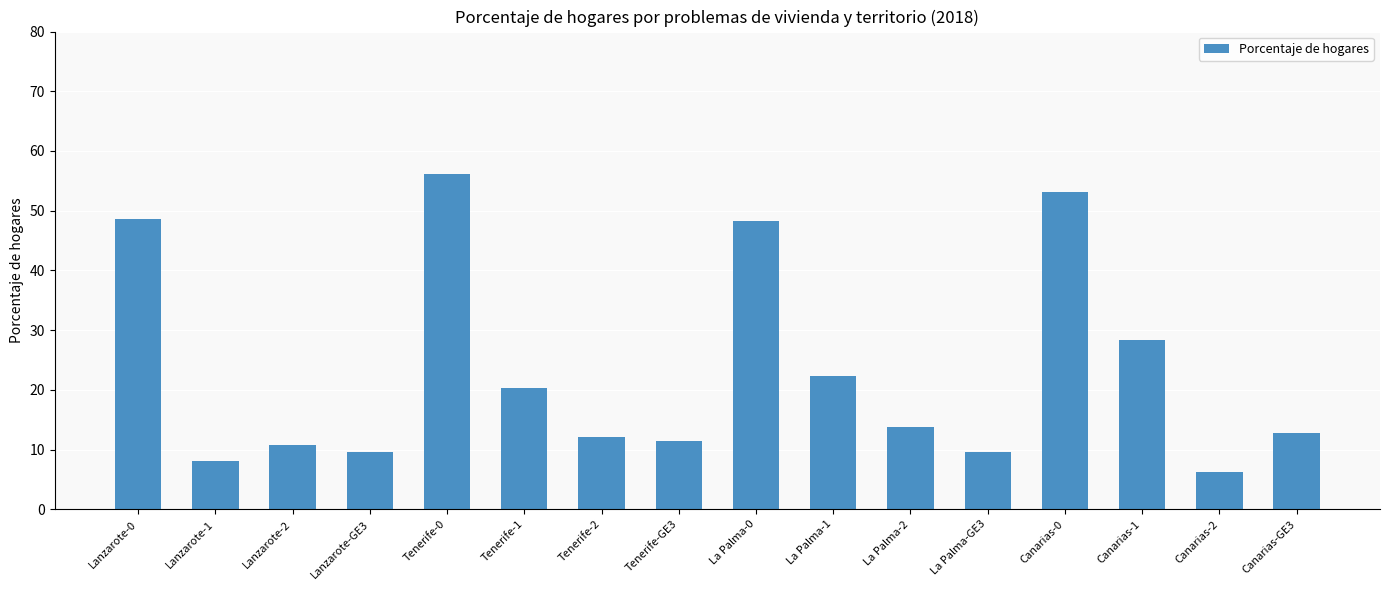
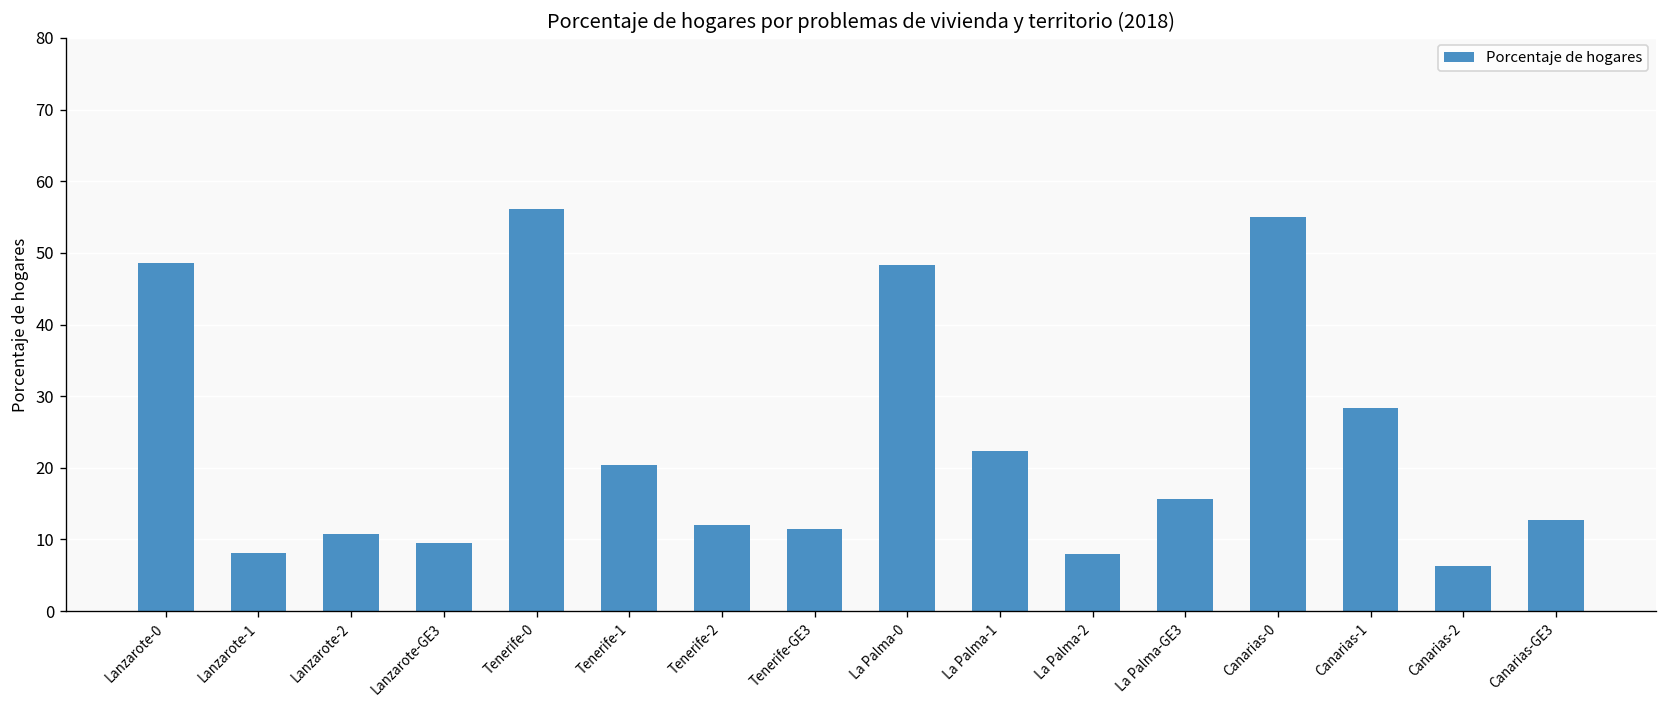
  {
    "Lanzarote-0": 49,
    "Lanzarote-1": 8,
    "Lanzarote-2": 11,
    "Lanzarote-GE3": 10,
    "Tenerife-0": 56,
    "Tenerife-1": 20,
    "Tenerife-2": 12,
    "Tenerife-GE3": 11,
    "La Palma-0": 48,
    "La Palma-1": 22,
-   "La Palma-2": 14,
-   "La Palma-GE3": 10,
-   "Canarias-0": 53,
+   "La Palma-2": 8,
+   "La Palma-GE3": 16,
+   "Canarias-0": 55,
    "Canarias-1": 28,
    "Canarias-2": 6,
    "Canarias-GE3": 13
  }
